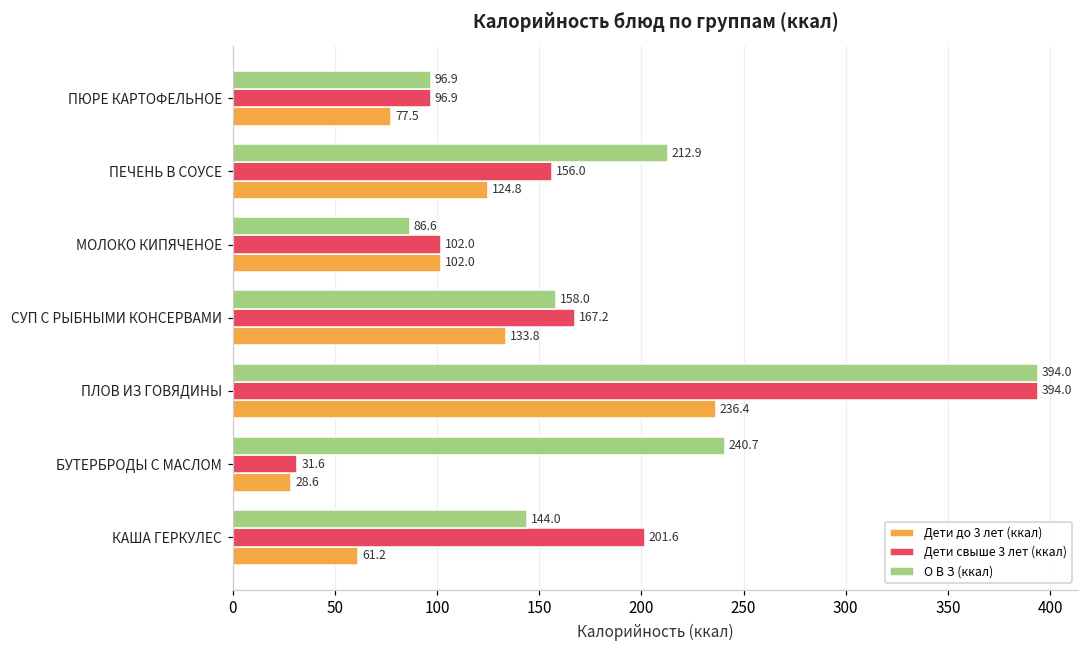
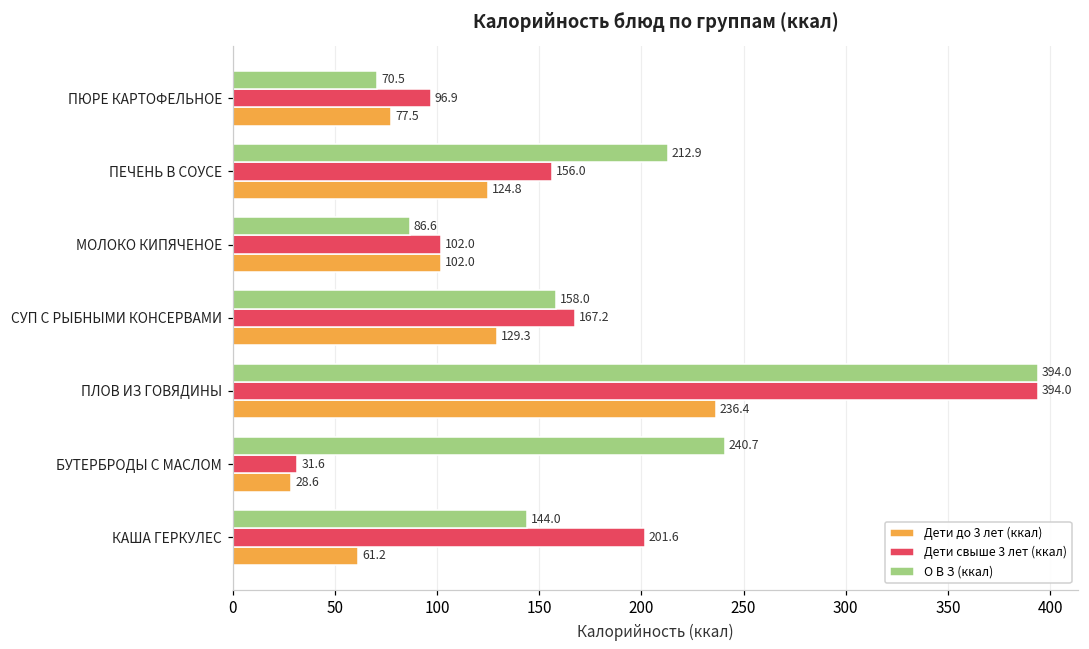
  {
    "Дети до 3 лет (ккал)": {
      "ПЮРЕ КАРТОФЕЛЬНОЕ": 77.5,
      "ПЕЧЕНЬ В СОУСЕ": 124.8,
      "МОЛОКО КИПЯЧЕНОЕ": 102.0,
-     "СУП С РЫБНЫМИ КОНСЕРВАМИ": 133.8,
+     "СУП С РЫБНЫМИ КОНСЕРВАМИ": 129.3,
      "ПЛОВ ИЗ ГОВЯДИНЫ": 236.4,
      "БУТЕРБРОДЫ С МАСЛОМ": 28.6,
      "КАША ГЕРКУЛЕС": 61.2
    },
    "Дети свыше 3 лет (ккал)": {
      "ПЮРЕ КАРТОФЕЛЬНОЕ": 96.9,
      "ПЕЧЕНЬ В СОУСЕ": 156.0,
      "МОЛОКО КИПЯЧЕНОЕ": 102.0,
      "СУП С РЫБНЫМИ КОНСЕРВАМИ": 167.2,
      "ПЛОВ ИЗ ГОВЯДИНЫ": 394.0,
      "БУТЕРБРОДЫ С МАСЛОМ": 31.6,
      "КАША ГЕРКУЛЕС": 201.6
    },
    "О В З (ккал)": {
-     "ПЮРЕ КАРТОФЕЛЬНОЕ": 96.9,
+     "ПЮРЕ КАРТОФЕЛЬНОЕ": 70.5,
      "ПЕЧЕНЬ В СОУСЕ": 212.9,
      "МОЛОКО КИПЯЧЕНОЕ": 86.6,
      "СУП С РЫБНЫМИ КОНСЕРВАМИ": 158.0,
      "ПЛОВ ИЗ ГОВЯДИНЫ": 394.0,
      "БУТЕРБРОДЫ С МАСЛОМ": 240.7,
      "КАША ГЕРКУЛЕС": 144.0
    }
  }
